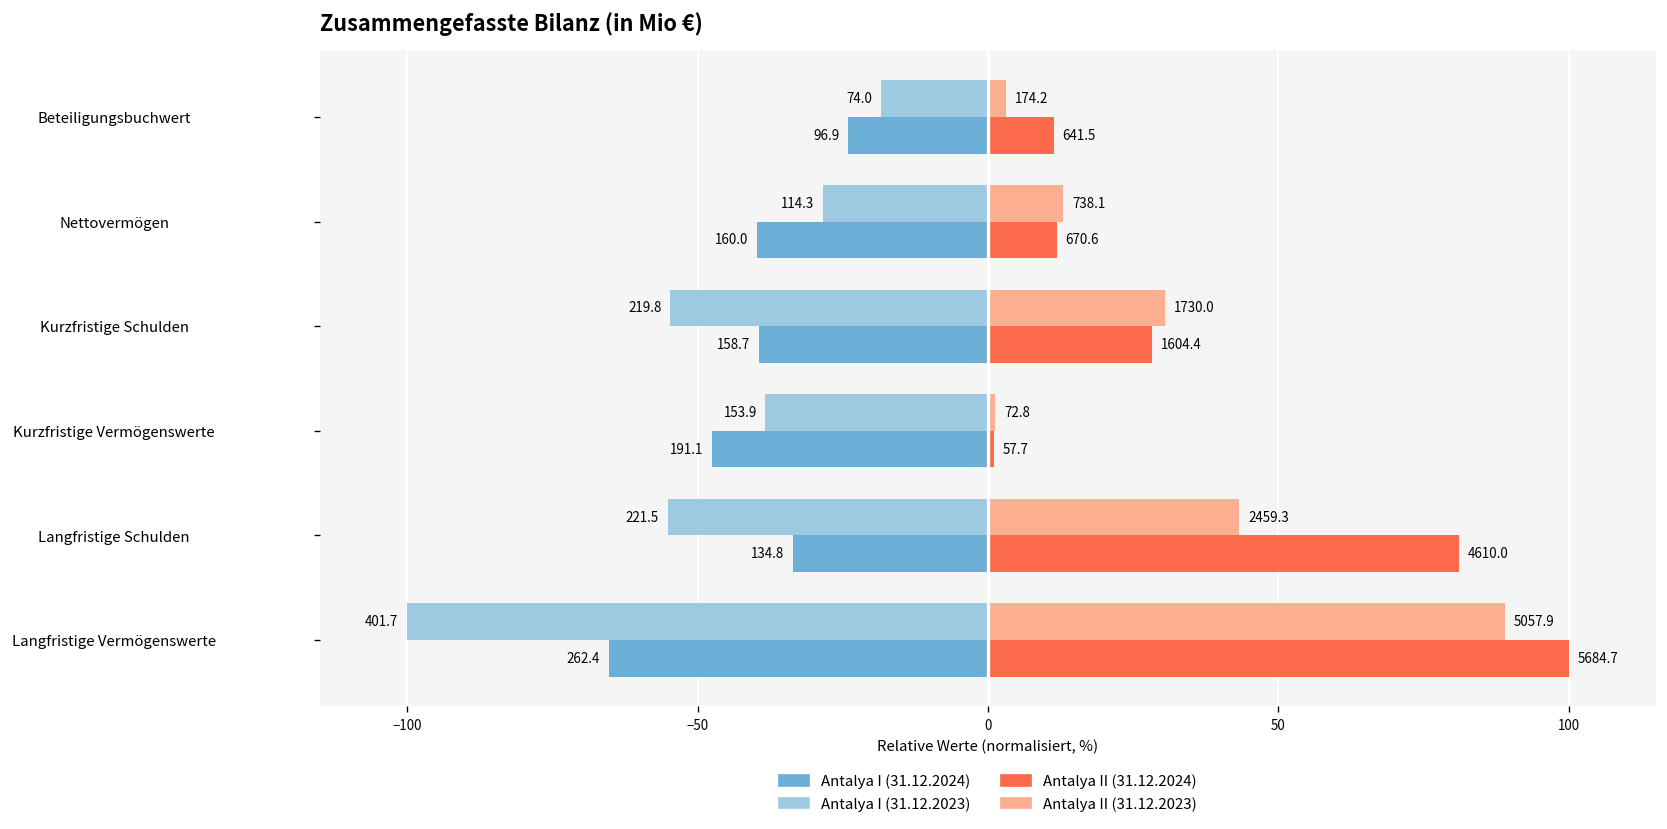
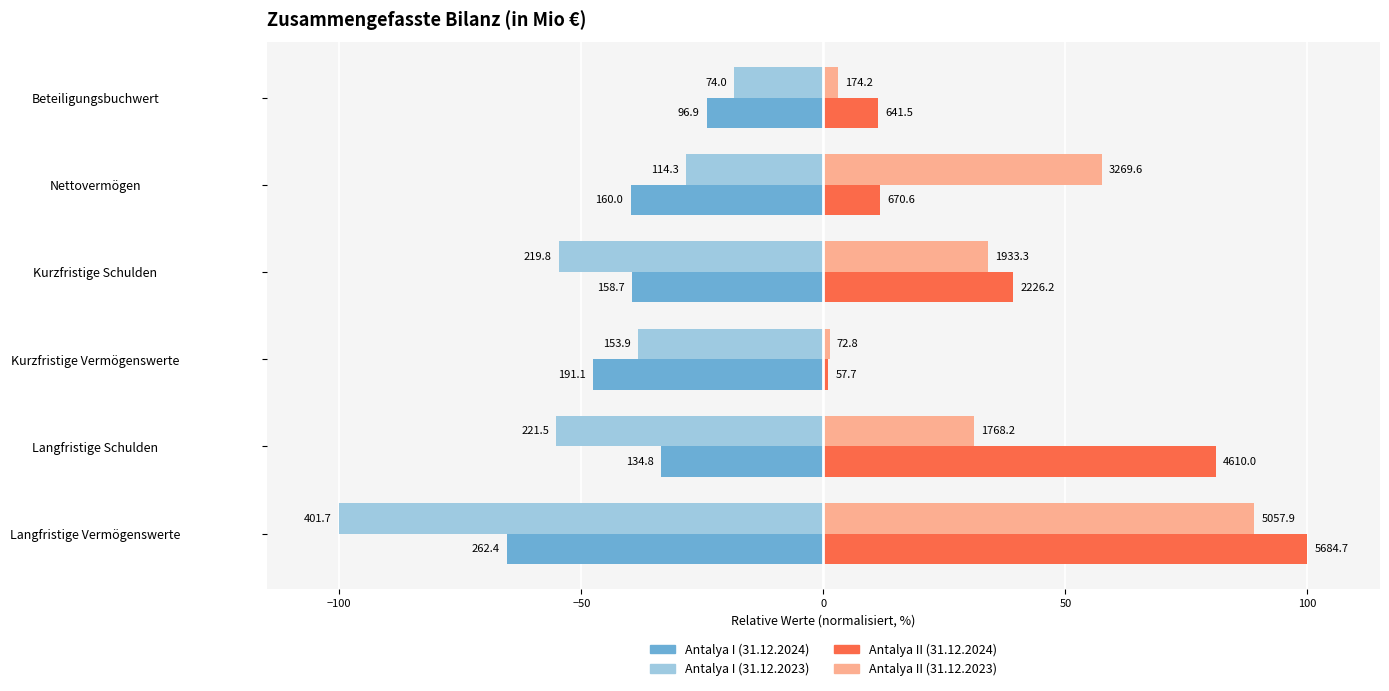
  {
    "Antalya II (31.12.2024)": {
-     "Kurzfristige Schulden": 1604.4
+     "Kurzfristige Schulden": 2226.2
    },
    "Antalya II (31.12.2023)": {
-     "Nettovermögen": 738.1,
-     "Kurzfristige Schulden": 1730.0,
-     "Langfristige Schulden": 2459.3
+     "Nettovermögen": 3269.6,
+     "Kurzfristige Schulden": 1933.3,
+     "Langfristige Schulden": 1768.2
    }
  }
